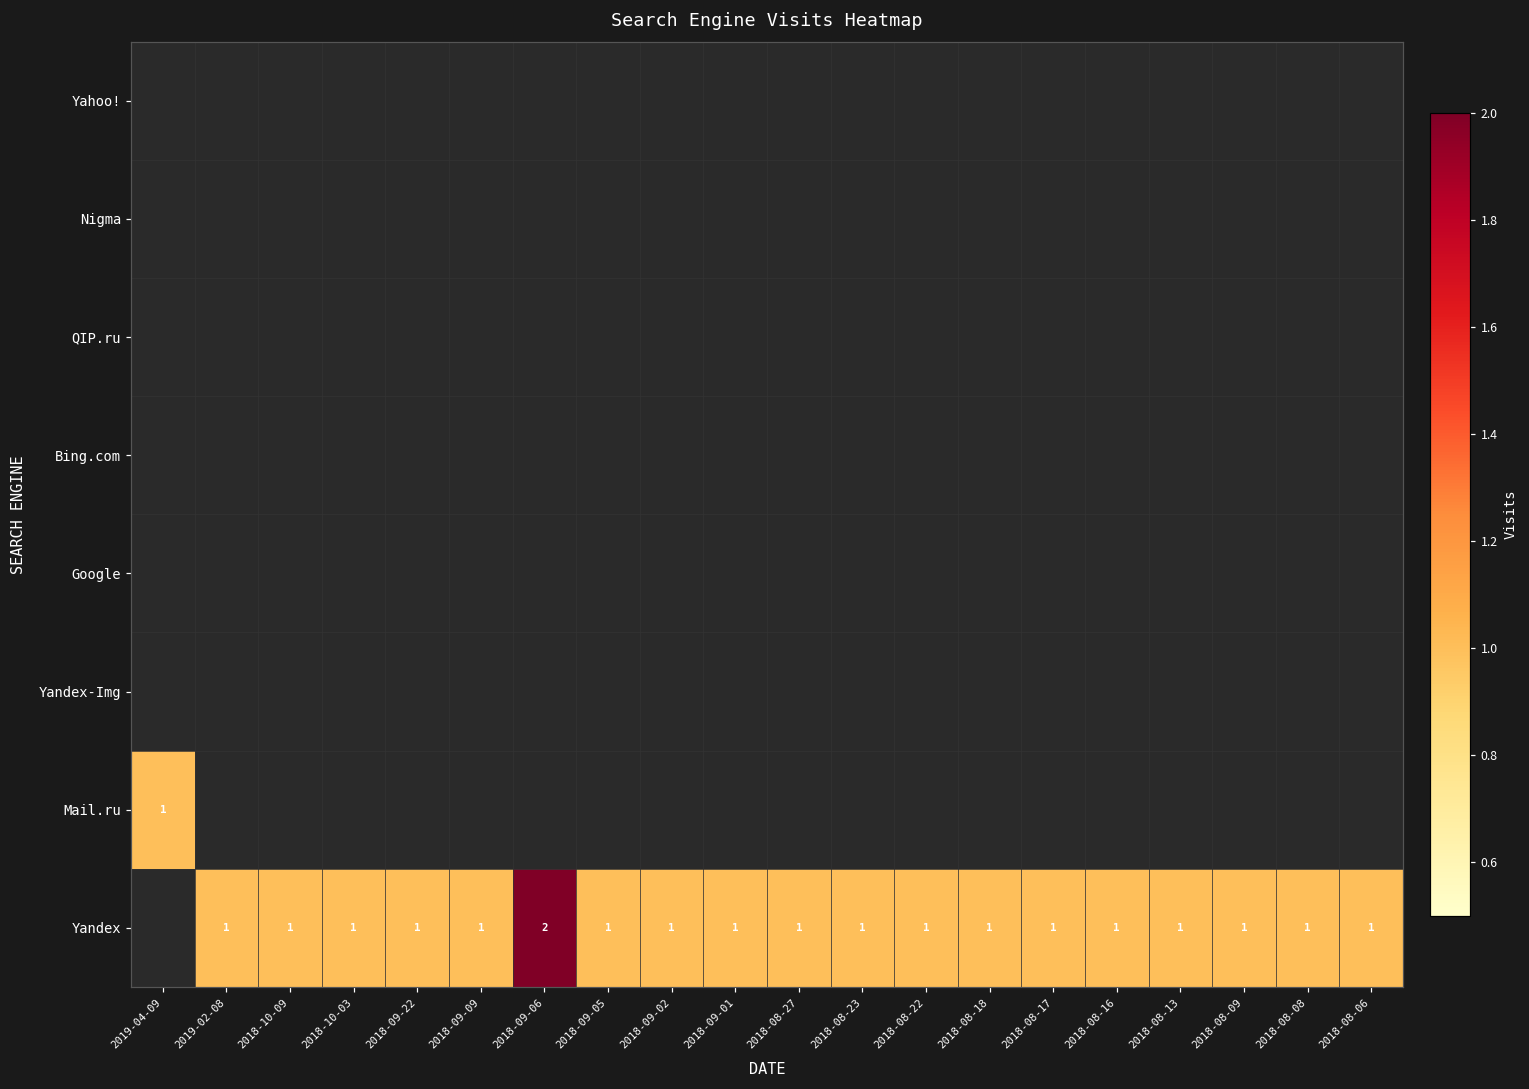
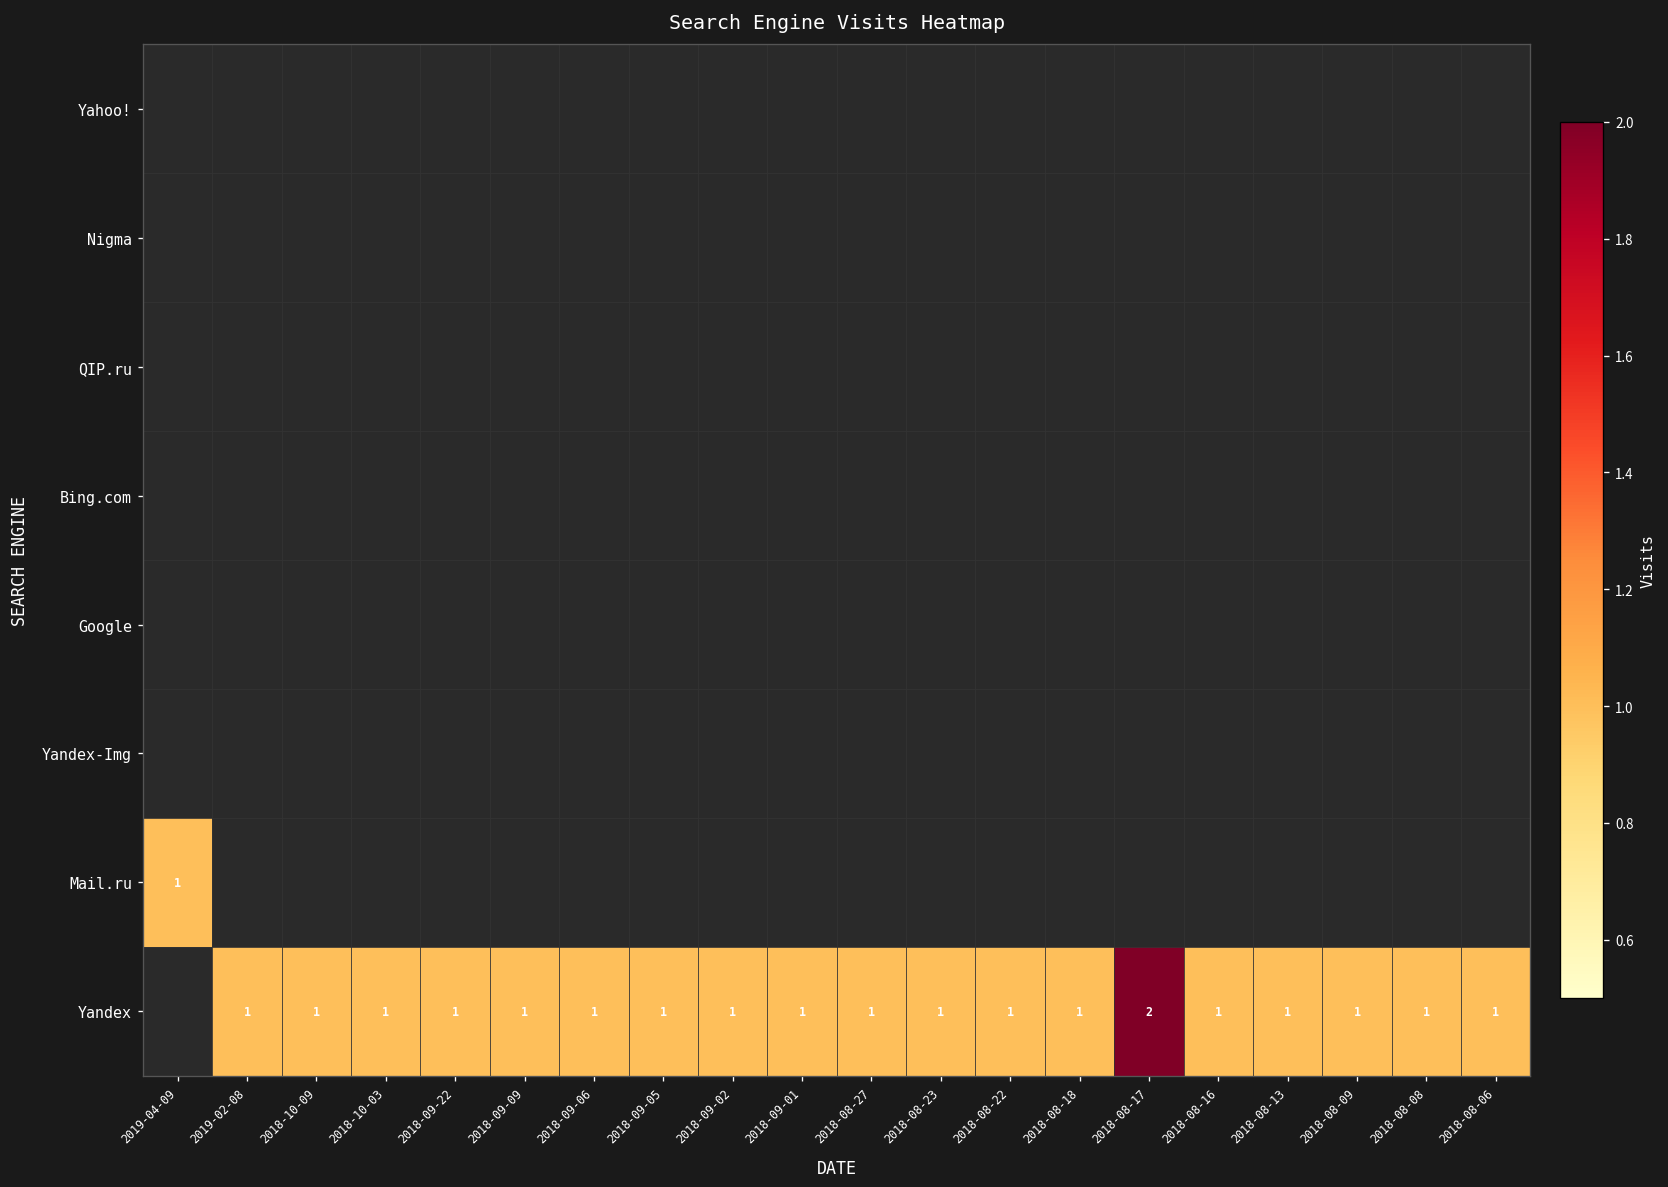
  {
    "Mail.ru": {
      "2019-04-09": 1
    },
    "Yandex": {
      "2019-02-08": 1,
      "2018-10-09": 1,
      "2018-10-03": 1,
      "2018-09-22": 1,
      "2018-09-09": 1,
-     "2018-09-06": 2,
+     "2018-09-06": 1,
      "2018-09-05": 1,
      "2018-09-02": 1,
      "2018-09-01": 1,
      "2018-08-27": 1,
      "2018-08-23": 1,
      "2018-08-22": 1,
      "2018-08-18": 1,
-     "2018-08-17": 1,
+     "2018-08-17": 2,
      "2018-08-16": 1,
      "2018-08-13": 1,
      "2018-08-09": 1,
      "2018-08-08": 1,
      "2018-08-06": 1
    }
  }
